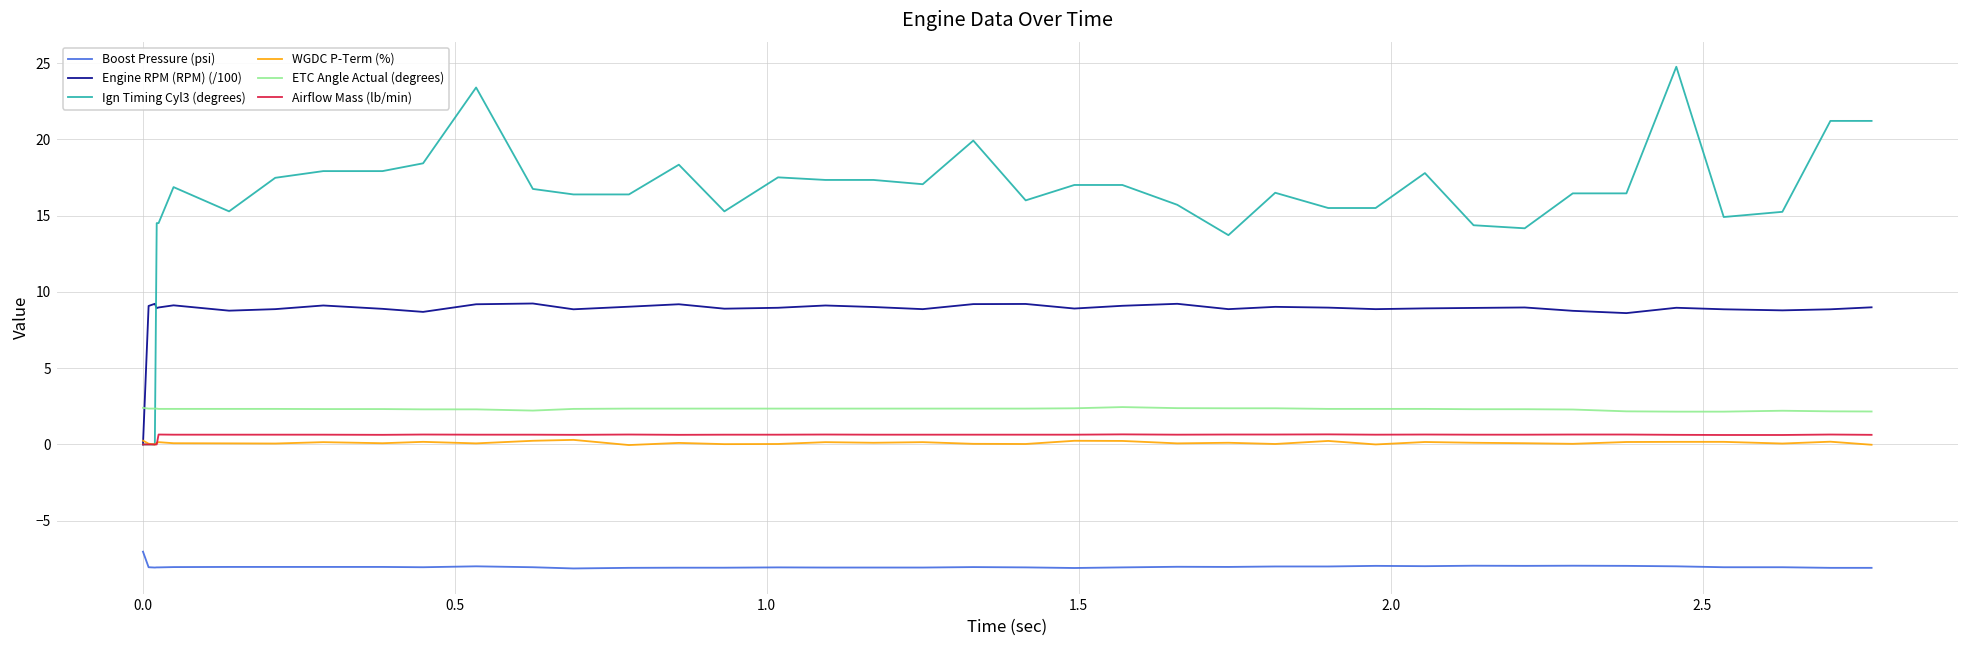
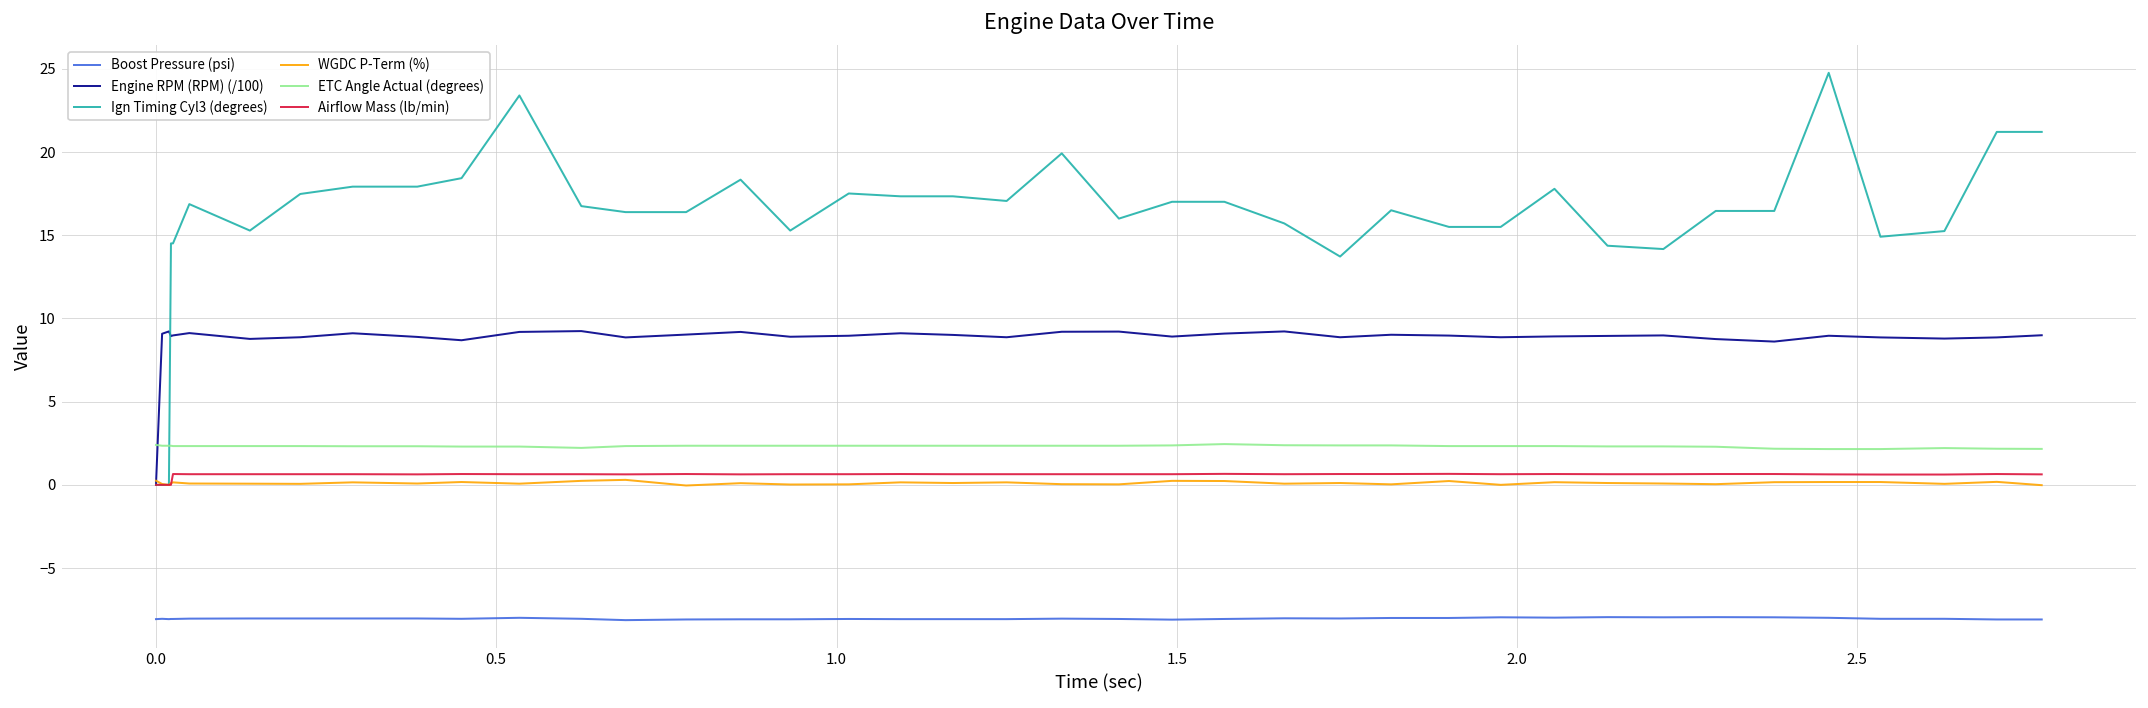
  {
    "Boost Pressure (psi)": {
-     "0.0": -7.0
+     "0.0": -8.1
    },
    "WGDC P-Term (%)": {
      "0.0": 0.3
    },
    "ETC Angle Actual (degrees)": {
      "0.0": 2.4
    }
  }
